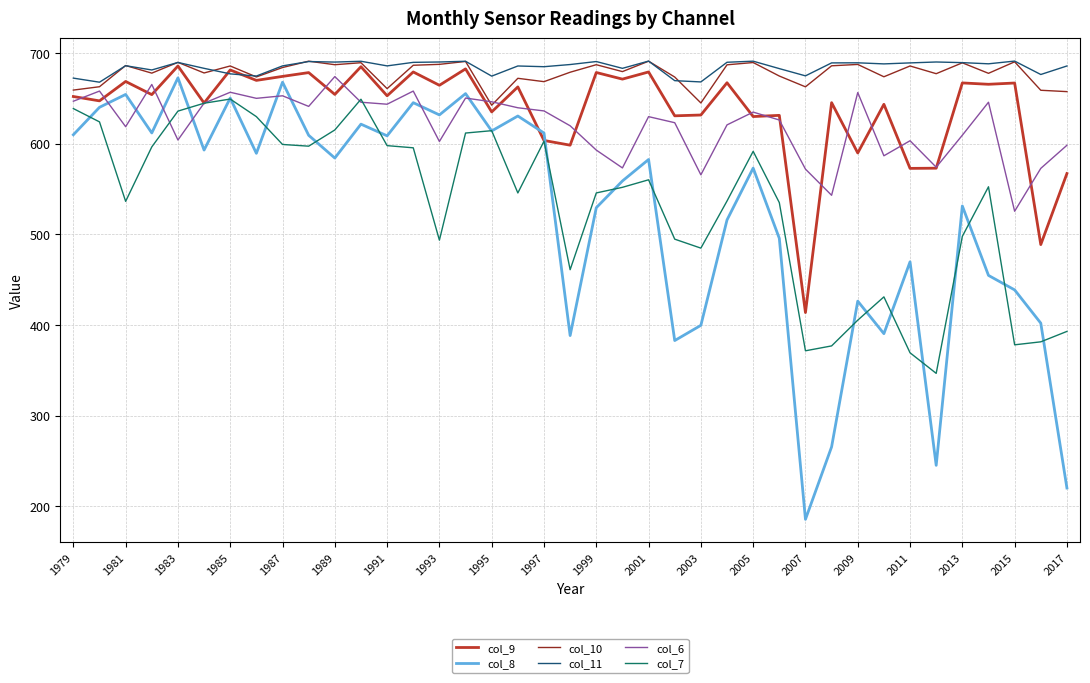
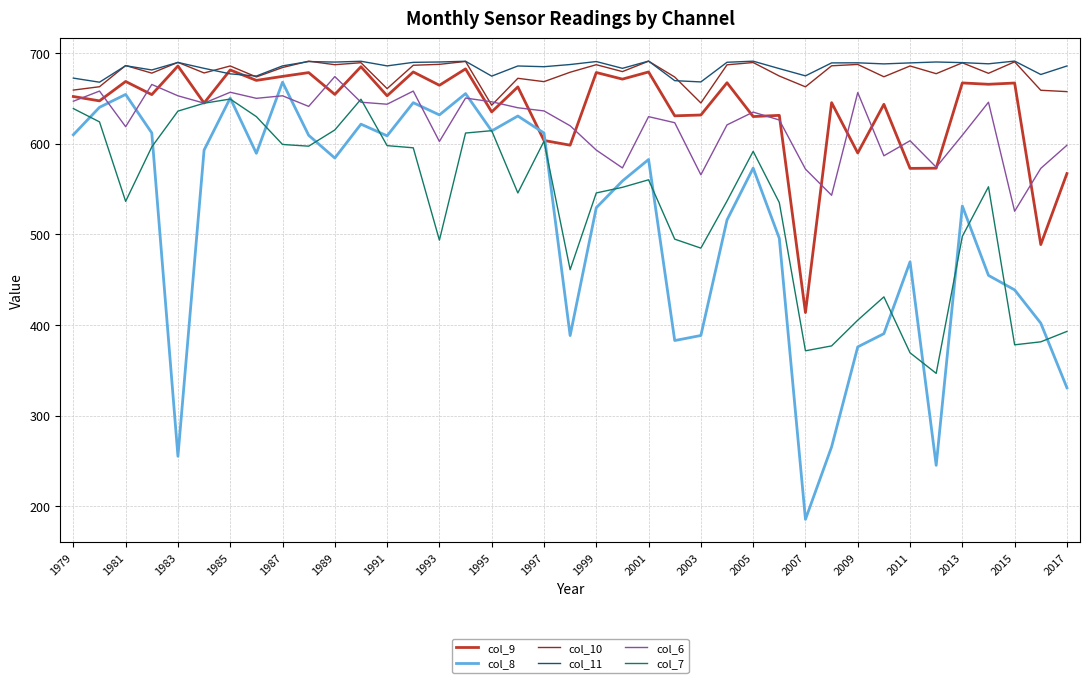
  {
    "col_8": {
      "1979": 610,
      "1981": 650,
-     "1983": 670,
+     "1983": 260,
      "1987": 670,
      "1989": 580,
      "1991": 610,
      "1993": 630,
      "1997": 610,
      "1999": 530,
      "2001": 580,
-     "2003": 400,
+     "2003": 390,
      "2005": 570,
      "2007": 190,
-     "2009": 430,
+     "2009": 380,
      "2011": 470,
      "2013": 530,
      "2015": 440,
-     "2017": 220
+     "2017": 330
    },
    "col_6": {
      "1979": 650,
      "1981": 620,
-     "1983": 600,
+     "1983": 650,
      "1985": 660,
      "1987": 650,
      "1989": 670,
      "1991": 640,
      "1993": 600,
      "1995": 650,
      "1997": 640,
      "1999": 590,
      "2001": 630,
      "2003": 570,
      "2005": 630,
      "2007": 570,
      "2009": 660,
      "2011": 600,
      "2013": 610,
      "2015": 530,
      "2017": 600
    }
  }
